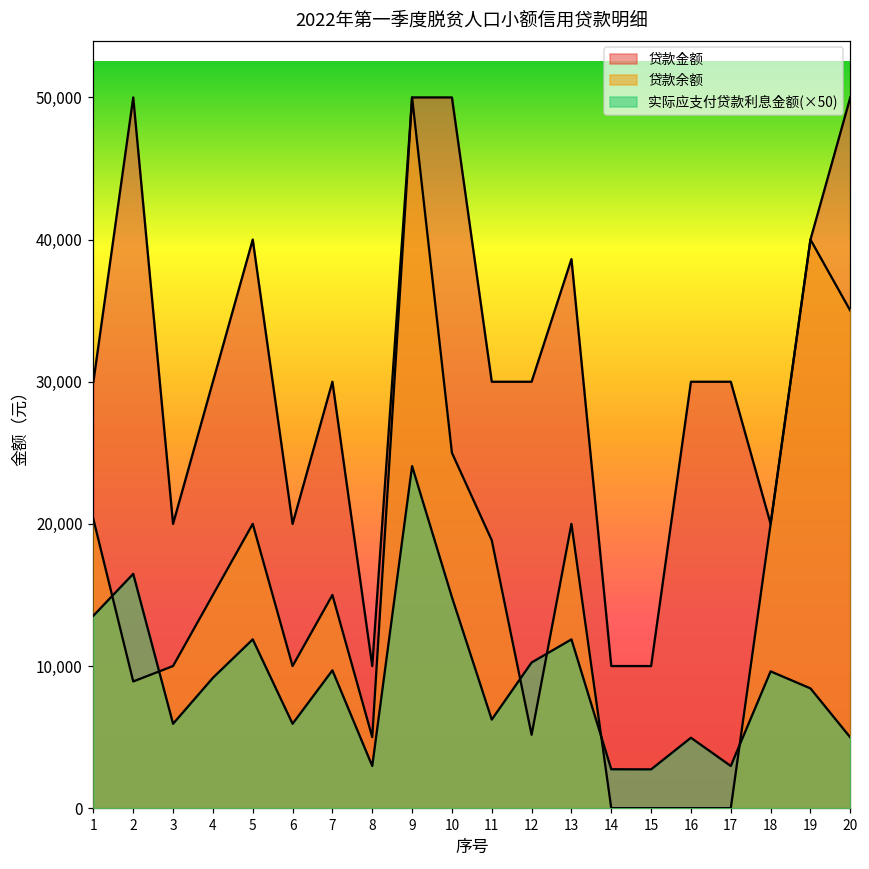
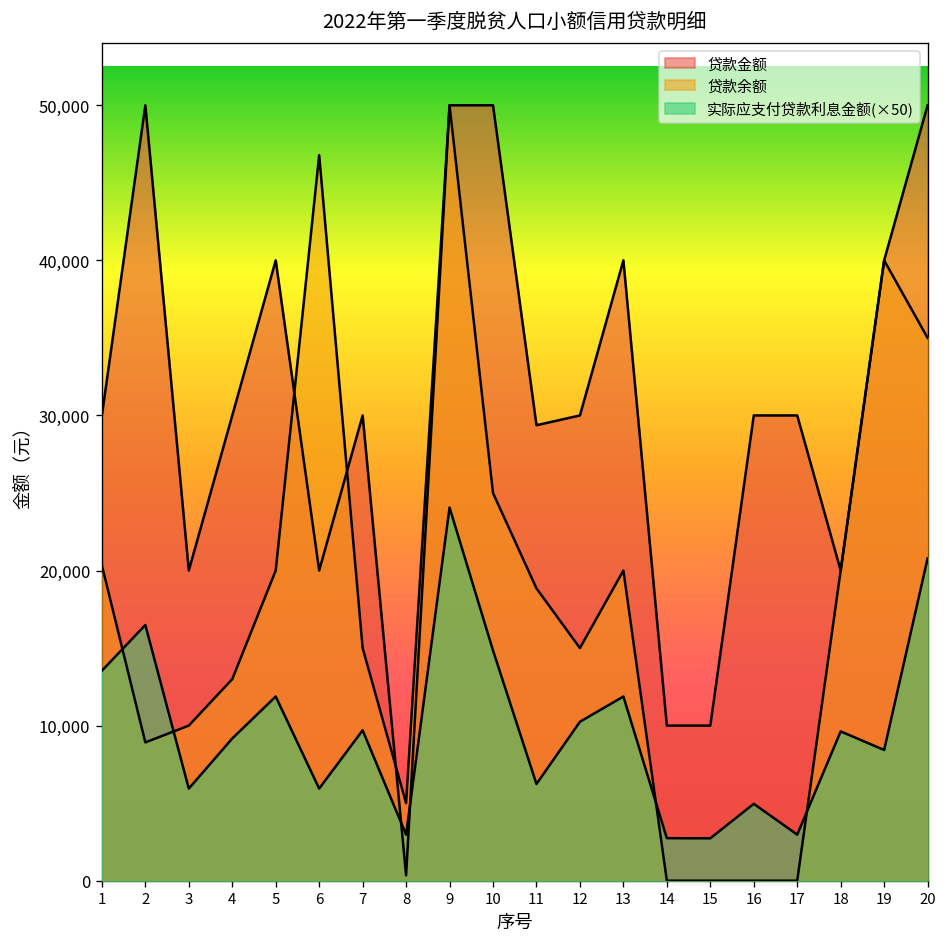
  {
    "贷款金额": {
      "1": "30,000",
      "2": "50,000",
      "3": "20,000",
      "4": "30,000",
      "5": "40,000",
      "6": "20,000",
      "7": "30,000",
-     "8": "10,000",
+     "8": "300",
      "10": "50,000",
-     "11": "30,000",
+     "11": "29,400",
      "12": "30,000",
-     "13": "38,600",
+     "13": "40,000",
      "14": "10,000",
      "15": "10,000",
      "16": "30,000",
      "17": "30,000",
      "20": "50,000"
    },
    "贷款余额": {
      "1": "20,300",
      "2": "8,900",
      "3": "10,000",
-     "4": "15,000",
+     "4": "13,000",
      "5": "20,000",
-     "6": "10,000",
+     "6": "46,800",
      "7": "15,000",
      "8": "5,000",
      "10": "25,000",
      "11": "18,800",
-     "12": "5,200",
+     "12": "15,000",
      "13": "20,000",
      "14": "0",
      "15": "0",
      "16": "0",
      "17": "0",
      "20": "35,000"
    },
    "实际应支付贷款利息金额(×50)": {
      "1": "13,500",
      "2": "16,500",
      "3": "5,900",
      "4": "9,200",
      "5": "11,900",
      "6": "5,900",
      "7": "9,700",
      "8": "3,000",
      "9": "24,100",
      "10": "14,800",
      "11": "6,200",
      "12": "10,200",
      "13": "11,900",
      "14": "2,700",
      "15": "2,700",
      "16": "5,000",
      "17": "3,000",
      "18": "9,600",
      "19": "8,400",
-     "20": "5,000"
+     "20": "20,800"
    }
  }
